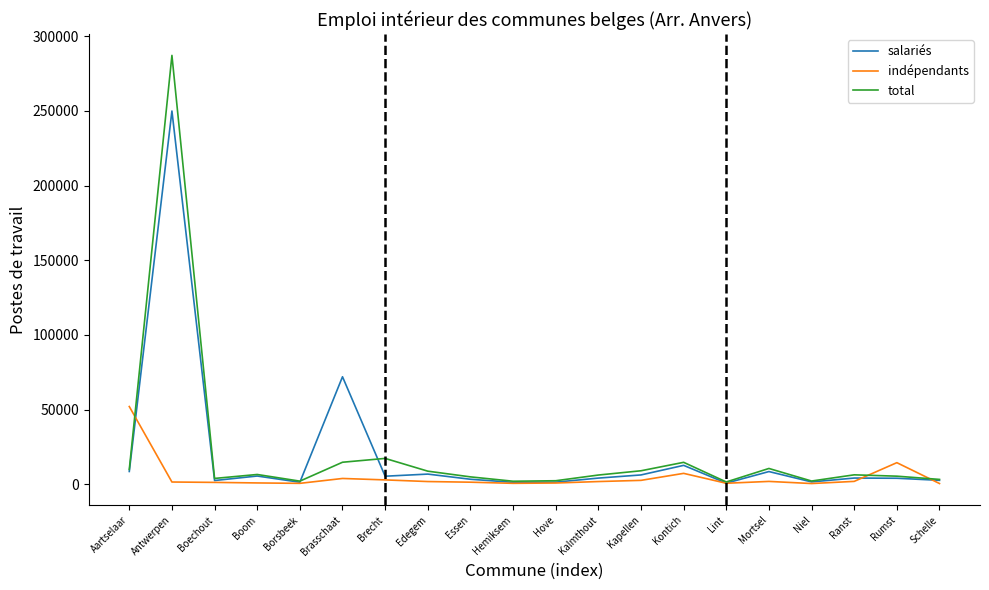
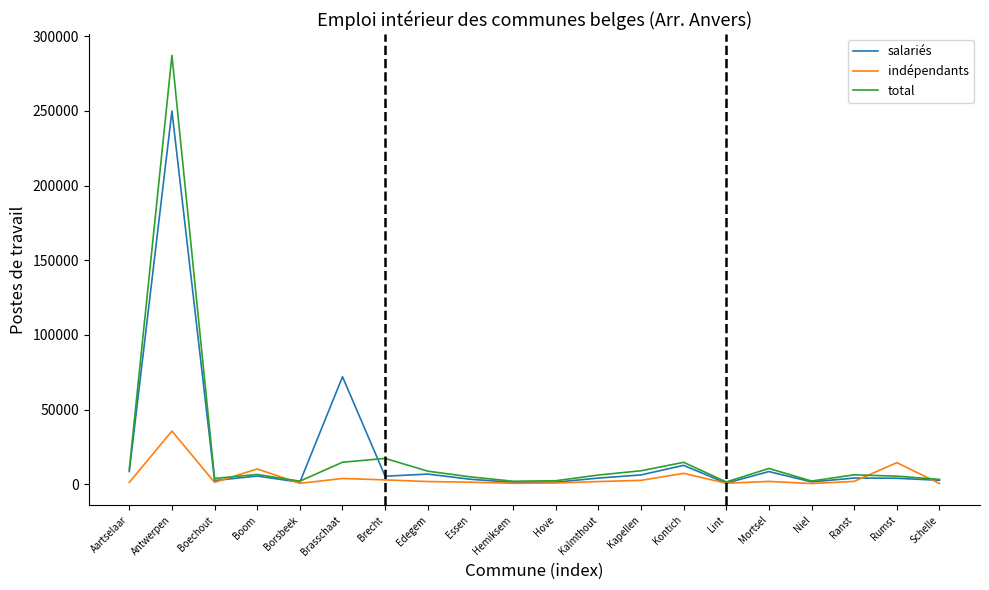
  {
    "salariés": {
      "Antwerpen": 250000,
      "Brasschaat": 72000,
      "Brecht": 5000,
      "Edegem": 7000,
      "Kalmthout": 4000,
      "Kapellen": 6000,
      "Kontich": 13000,
      "Mortsel": 9000,
      "Ranst": 4000
    },
    "indépendants": {
-     "Aartselaar": 52000,
-     "Antwerpen": 2000,
-     "Boom": 1000,
+     "Aartselaar": 1000,
+     "Antwerpen": 36000,
+     "Boom": 10000,
      "Brasschaat": 4000,
      "Brecht": 3000,
      "Edegem": 2000,
      "Essen": 1000,
      "Kalmthout": 2000,
      "Kapellen": 3000,
      "Kontich": 7000,
      "Mortsel": 2000,
      "Ranst": 2000,
      "Rumst": 15000,
      "Schelle": 1000
    },
    "total": {
      "Antwerpen": 287000,
      "Brasschaat": 15000,
      "Brecht": 17000,
      "Edegem": 9000,
      "Kalmthout": 6000,
      "Kapellen": 9000,
      "Kontich": 15000,
      "Mortsel": 11000,
      "Ranst": 6000
    }
  }
